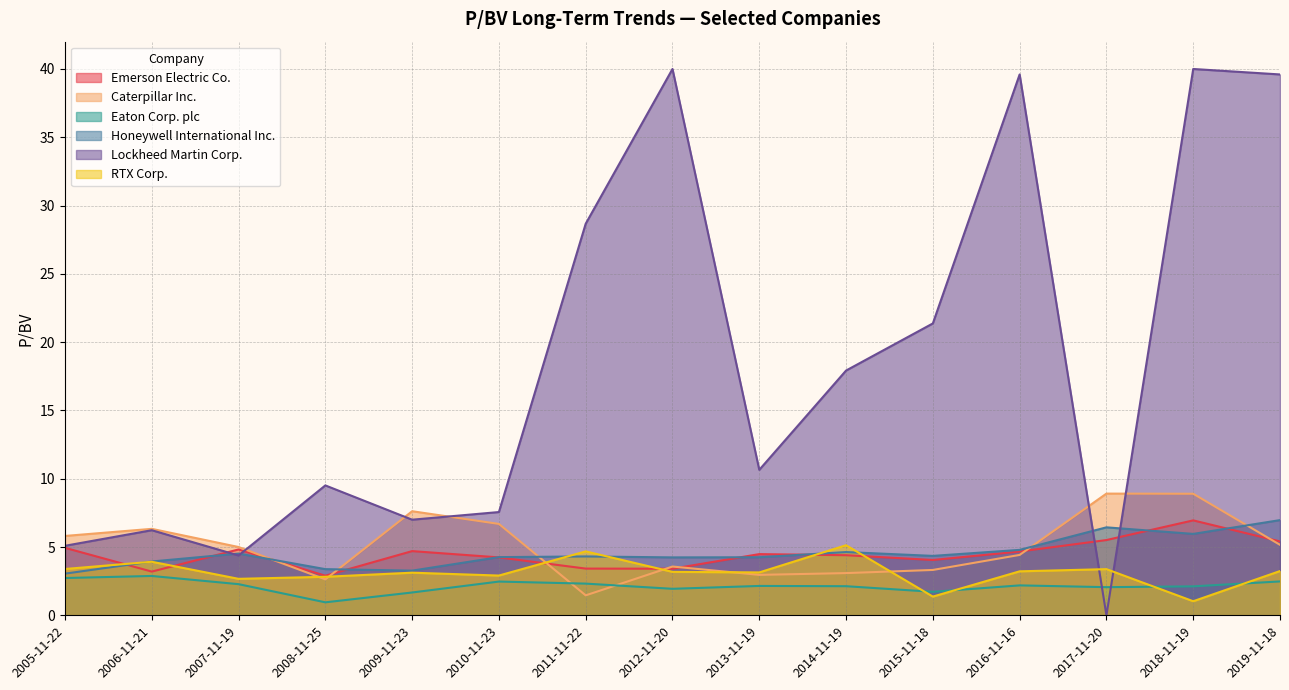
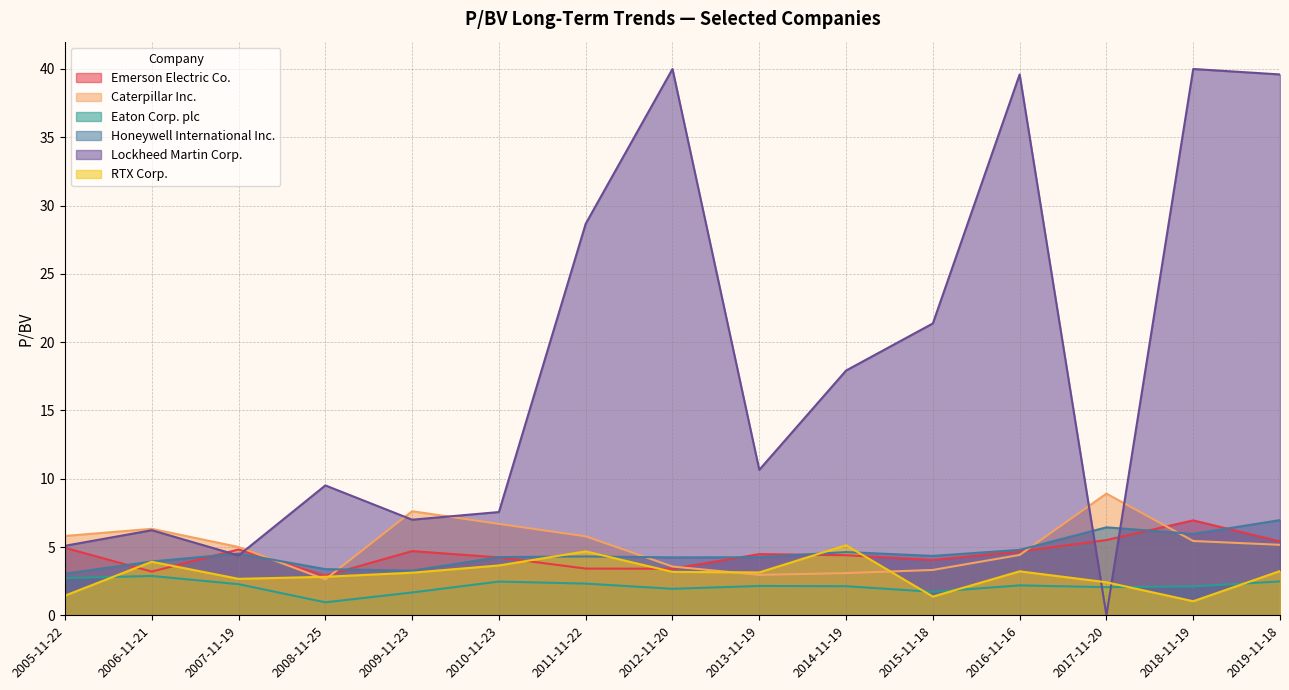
  {
    "Emerson Electric Co.": {
      "2006-11-21": 3.2,
      "2009-11-23": 4.7,
      "2011-11-22": 3.4,
      "2013-11-19": 4.5,
      "2014-11-19": 4.4,
      "2015-11-18": 4.1,
      "2017-11-20": 5.5,
      "2018-11-19": 7.0,
      "2019-11-18": 5.4
    },
    "Caterpillar Inc.": {
      "2005-11-22": 5.8,
      "2008-11-25": 2.6,
      "2009-11-23": 7.6,
      "2010-11-23": 6.7,
-     "2011-11-22": 1.5,
+     "2011-11-22": 5.8,
      "2014-11-19": 3.1,
      "2015-11-18": 3.3,
      "2016-11-16": 4.4,
      "2017-11-20": 8.9,
-     "2018-11-19": 8.9,
+     "2018-11-19": 5.4,
      "2019-11-18": 5.2
    },
    "RTX Corp.": {
-     "2005-11-22": 3.4,
+     "2005-11-22": 1.4,
      "2007-11-19": 2.7,
-     "2010-11-23": 2.9,
+     "2010-11-23": 3.7,
      "2011-11-22": 4.7,
      "2012-11-20": 3.2,
      "2014-11-19": 5.1,
      "2015-11-18": 1.4,
      "2016-11-16": 3.2,
-     "2017-11-20": 3.4,
+     "2017-11-20": 2.4,
      "2018-11-19": 1.0,
      "2019-11-18": 3.2
    }
  }
